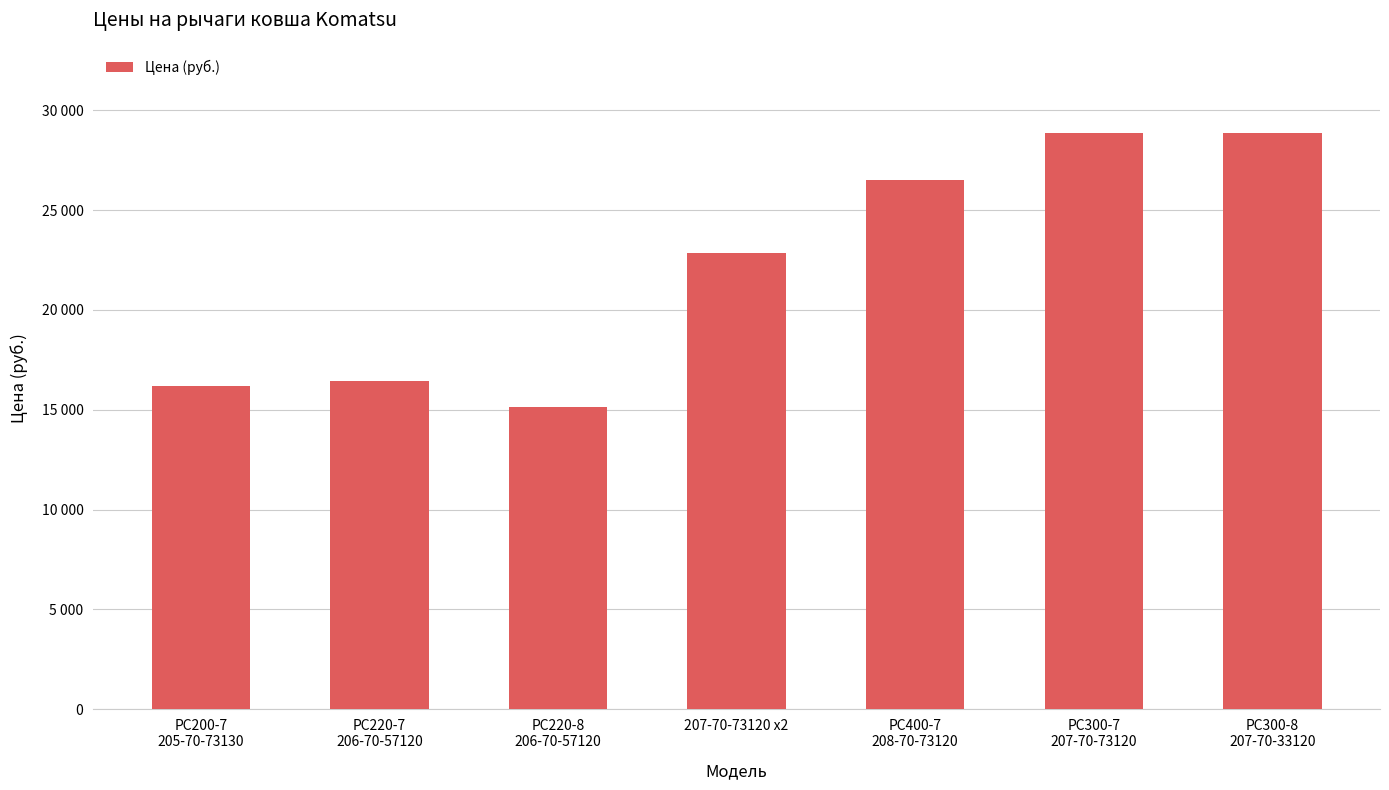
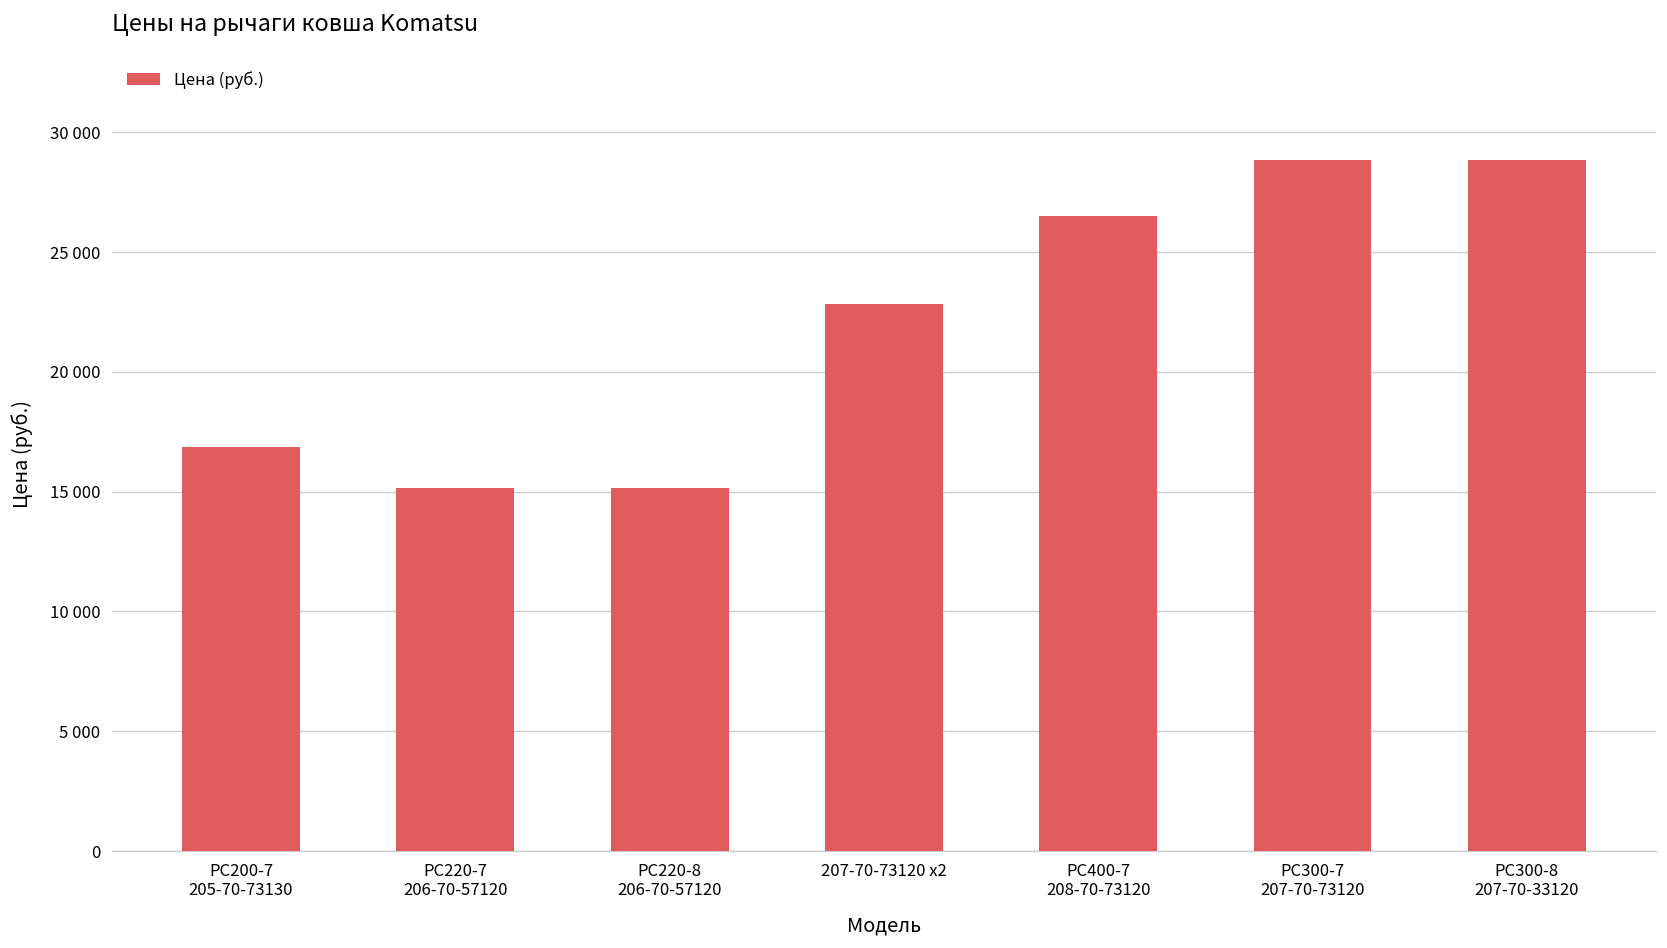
  {
-   "PC200-7 205-70-73130": 16200,
-   "PC220-7 206-70-57120": 16400,
+   "PC200-7 205-70-73130": 16800,
+   "PC220-7 206-70-57120": 15200,
    "PC220-8 206-70-57120": 15200,
    "207-70-73120 х2": 22900,
    "PC400-7 208-70-73120": 26500,
    "PC300-7 207-70-73120": 28900,
    "PC300-8 207-70-33120": 28900
  }
